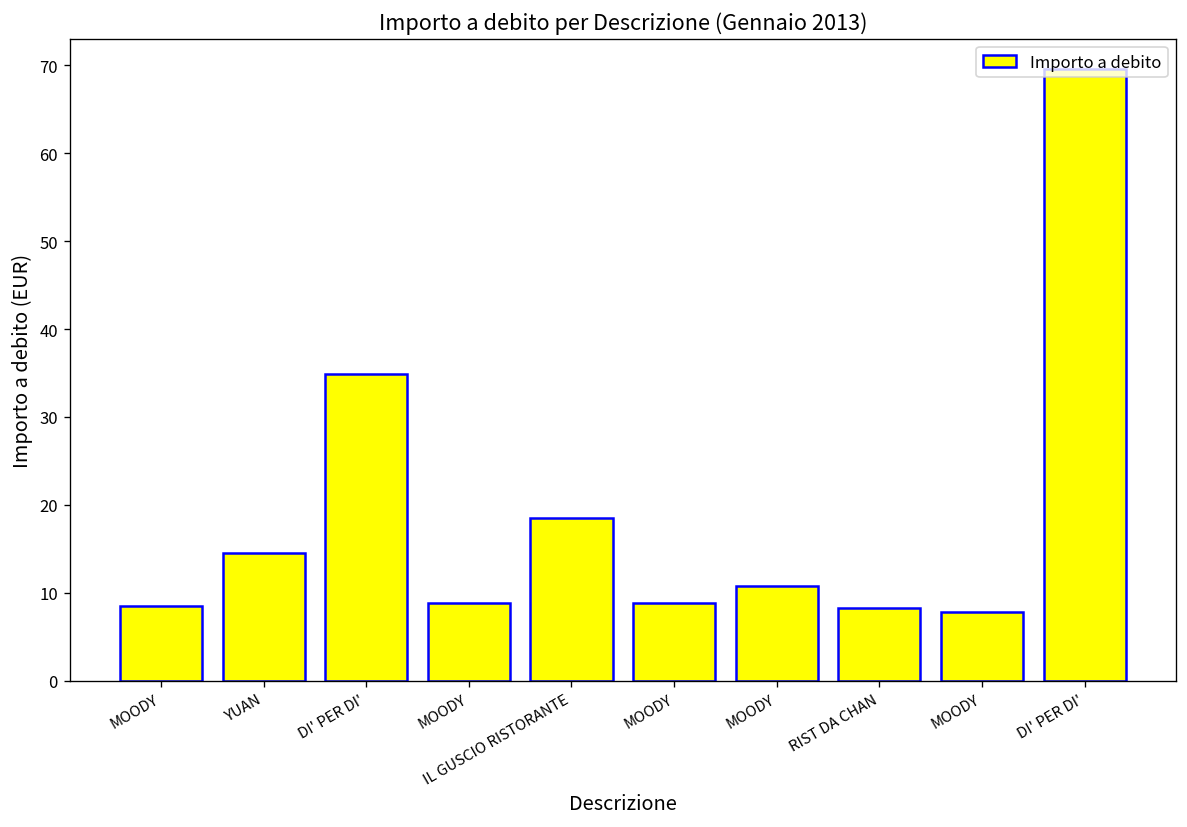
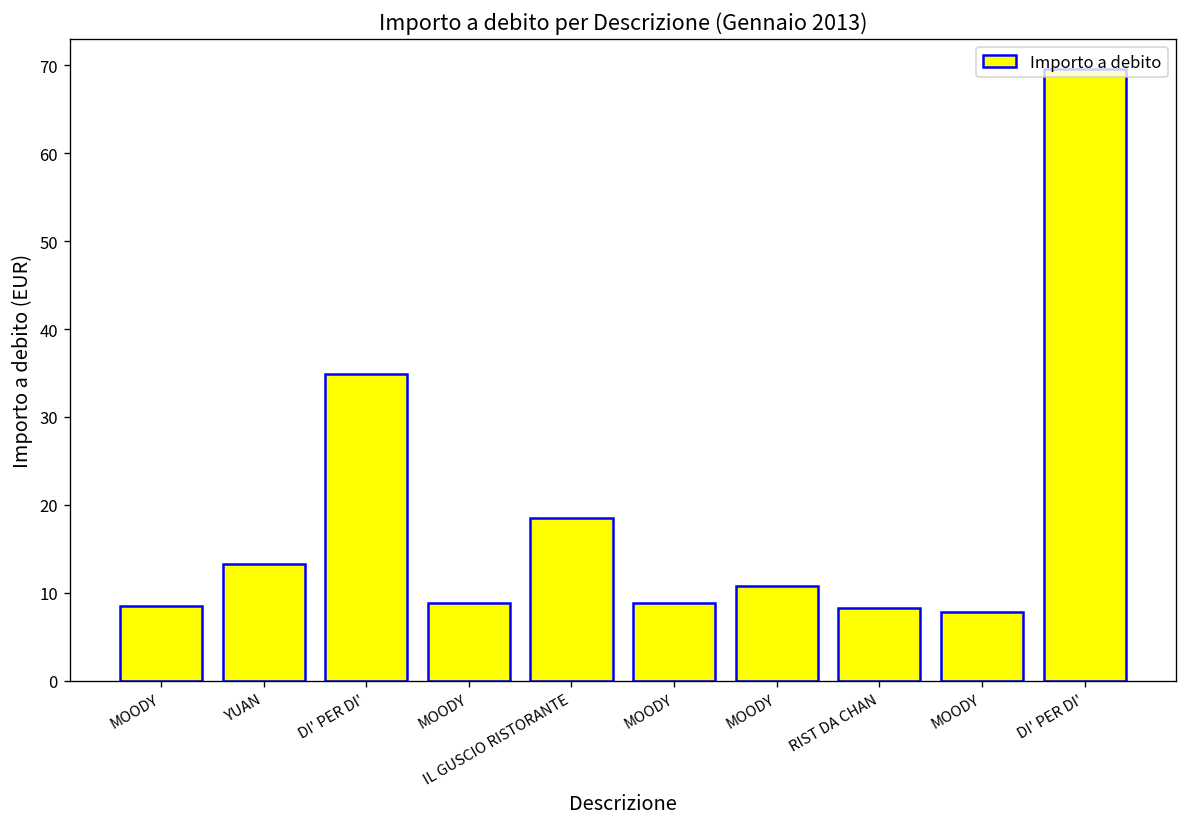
  {
-   "YUAN": 15,
+   "YUAN": 13,
    "IL GUSCIO RISTORANTE": 19,
    "RIST DA CHAN": 8
  }
